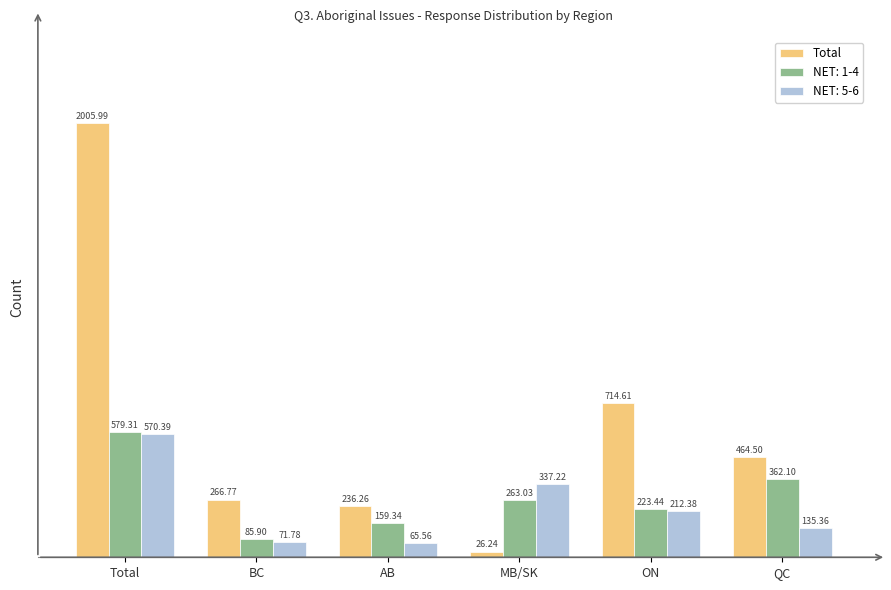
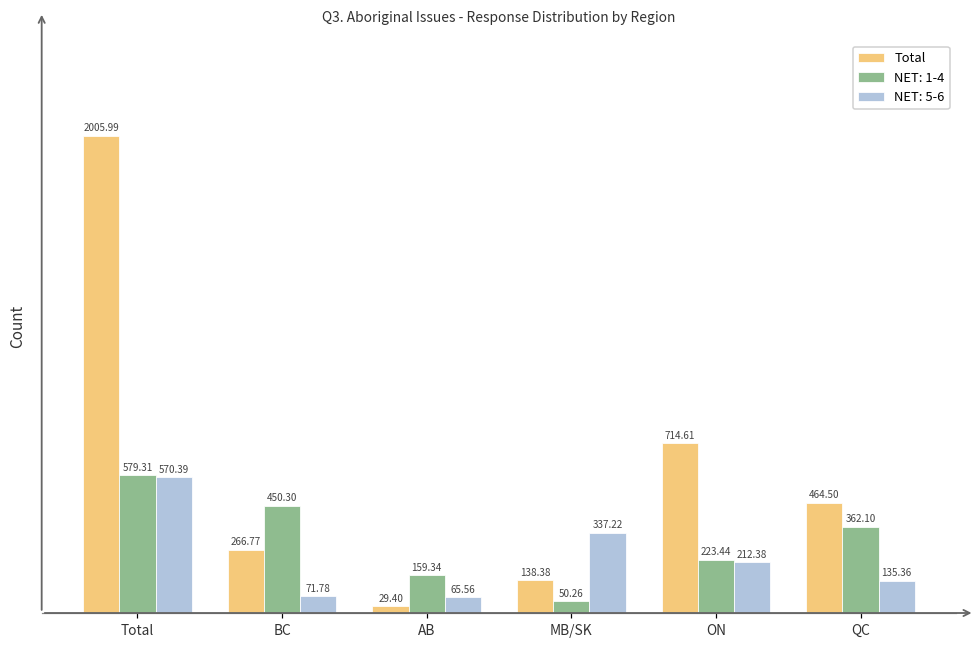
  {
    "Total": {
      "Total": 2005.99,
      "BC": 266.77,
-     "AB": 236.26,
-     "MB/SK": 26.24,
+     "AB": 29.40,
+     "MB/SK": 138.38,
      "ON": 714.61,
      "QC": 464.50
    },
    "NET: 1-4": {
      "Total": 579.31,
-     "BC": 85.90,
+     "BC": 450.30,
      "AB": 159.34,
-     "MB/SK": 263.03,
+     "MB/SK": 50.26,
      "ON": 223.44,
      "QC": 362.10
    },
    "NET: 5-6": {
      "Total": 570.39,
      "BC": 71.78,
      "AB": 65.56,
      "MB/SK": 337.22,
      "ON": 212.38,
      "QC": 135.36
    }
  }
